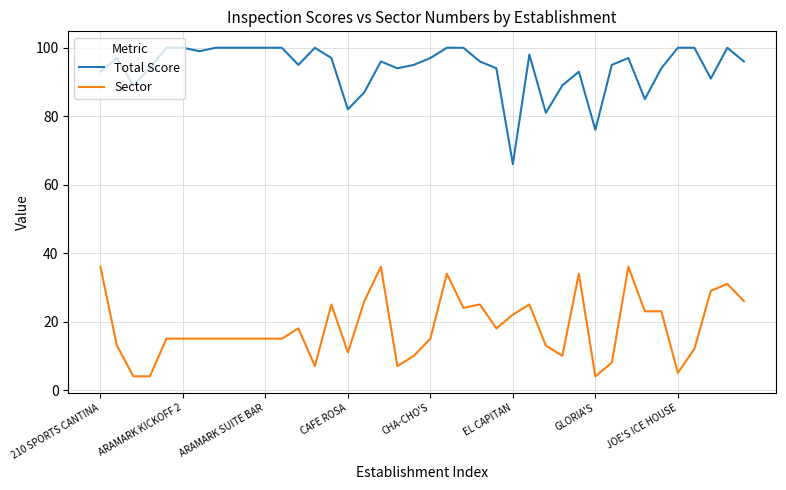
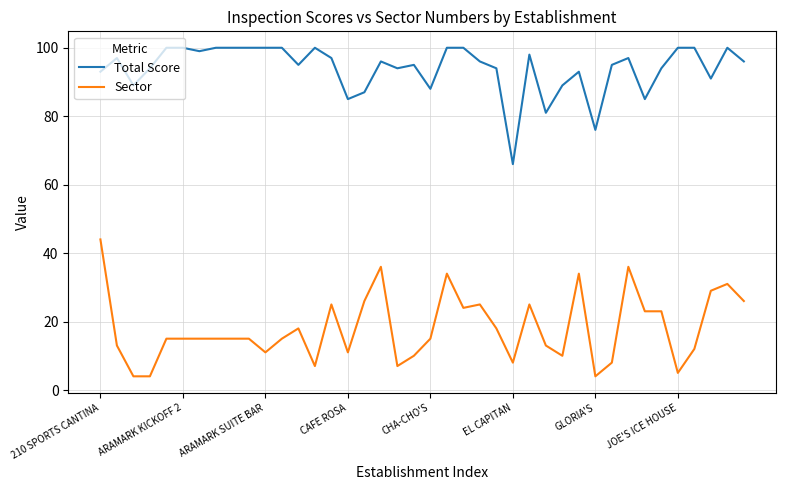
  {
    "Total Score": {
      "ARAMARK SUITE BAR": 100,
-     "CAFE ROSA": 82,
-     "CHA-CHO'S": 97,
+     "CAFE ROSA": 85,
+     "CHA-CHO'S": 88,
      "EL CAPITAN": 66,
      "GLORIA'S": 76,
      "JOE'S ICE HOUSE": 100
    },
    "Sector": {
-     "210 SPORTS CANTINA": 36,
+     "210 SPORTS CANTINA": 44,
      "ARAMARK KICKOFF 2": 15,
-     "ARAMARK SUITE BAR": 15,
+     "ARAMARK SUITE BAR": 11,
      "CAFE ROSA": 11,
      "CHA-CHO'S": 15,
-     "EL CAPITAN": 22,
+     "EL CAPITAN": 8,
      "GLORIA'S": 4,
      "JOE'S ICE HOUSE": 5
    }
  }
